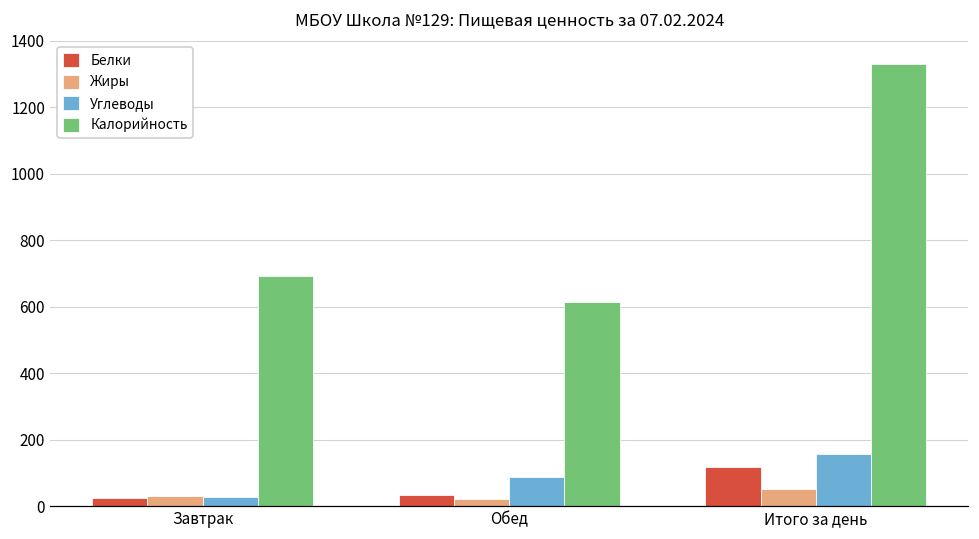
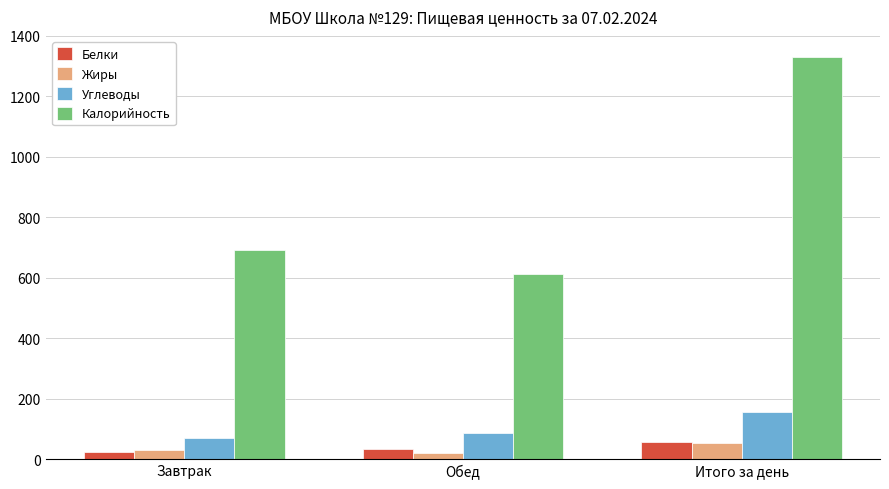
  {
    "Белки": {
      "Завтрак": 20,
      "Обед": 30,
-     "Итого за день": 120
+     "Итого за день": 60
    },
    "Жиры": {
      "Завтрак": 30,
      "Обед": 20,
      "Итого за день": 50
    },
    "Углеводы": {
-     "Завтрак": 30,
+     "Завтрак": 70,
      "Обед": 90,
      "Итого за день": 160
    },
    "Калорийность": {
      "Завтрак": 690,
      "Обед": 610,
      "Итого за день": 1330
    }
  }
